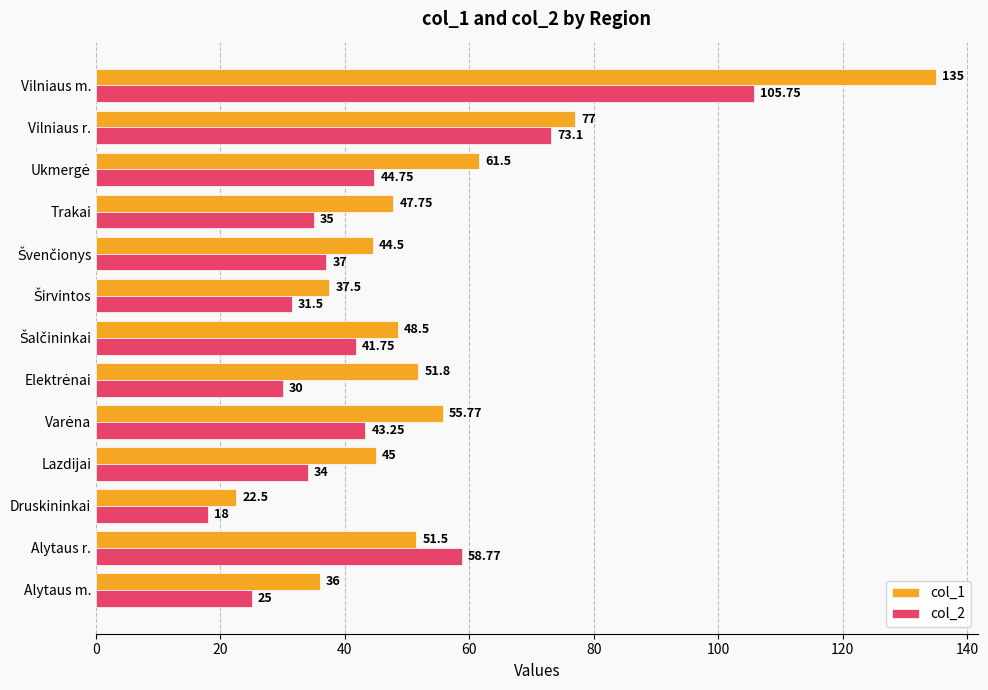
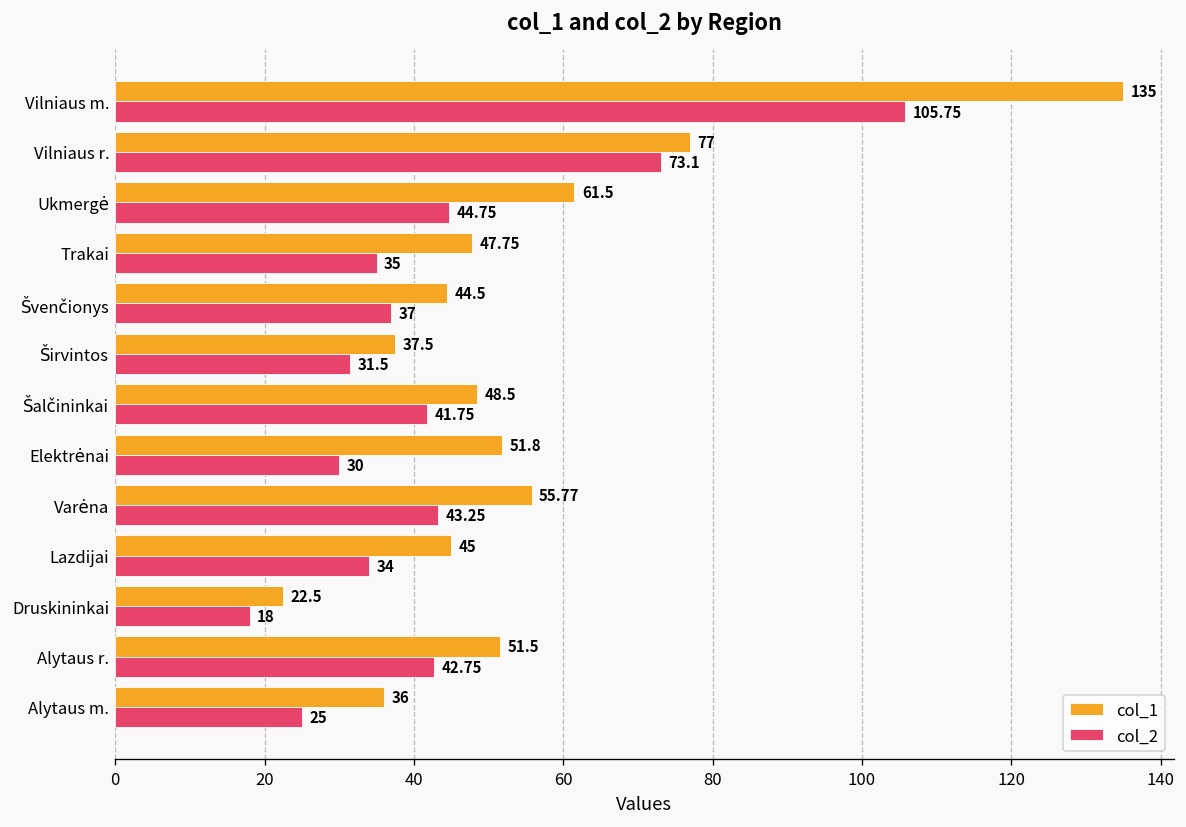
  {
    "col_1": {
      "Vilniaus m.": 135,
      "Vilniaus r.": 77,
      "Ukmergė": 61.5,
      "Trakai": 47.75,
      "Švenčionys": 44.5,
      "Širvintos": 37.5,
      "Šalčininkai": 48.5,
      "Elektrėnai": 51.8,
      "Varėna": 55.77,
      "Lazdijai": 45,
      "Druskininkai": 22.5,
      "Alytaus r.": 51.5,
      "Alytaus m.": 36
    },
    "col_2": {
      "Vilniaus m.": 105.75,
      "Vilniaus r.": 73.1,
      "Ukmergė": 44.75,
      "Trakai": 35,
      "Švenčionys": 37,
      "Širvintos": 31.5,
      "Šalčininkai": 41.75,
      "Elektrėnai": 30,
      "Varėna": 43.25,
      "Lazdijai": 34,
      "Druskininkai": 18,
-     "Alytaus r.": 58.77,
+     "Alytaus r.": 42.75,
      "Alytaus m.": 25
    }
  }
